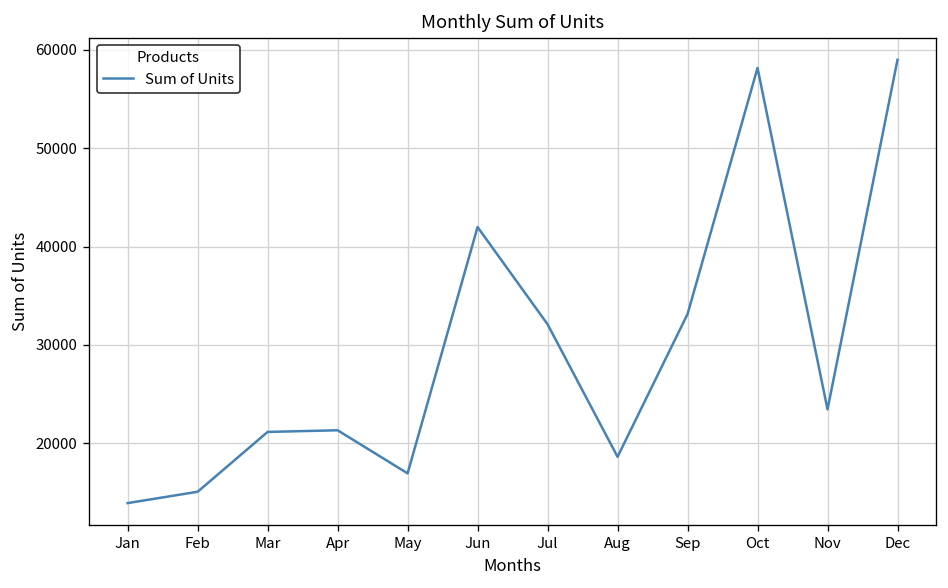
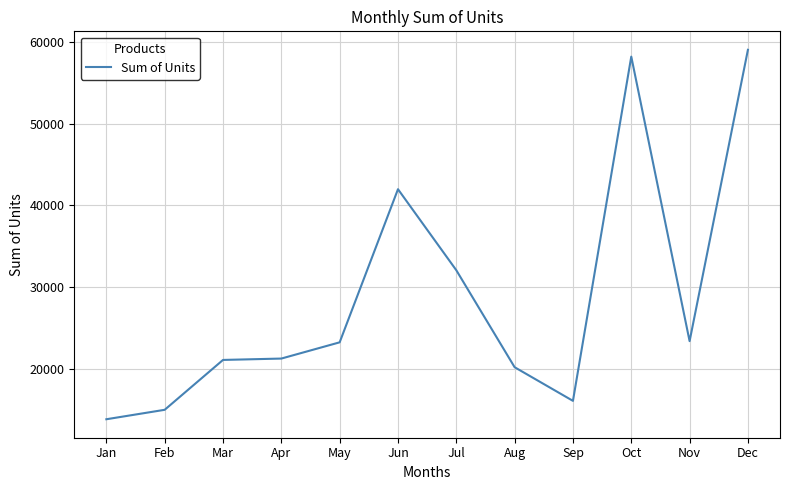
  {
    "Jan": 14000,
    "Feb": 15000,
    "Mar": 21000,
    "Apr": 21000,
-   "May": 17000,
+   "May": 23000,
    "Jun": 42000,
    "Jul": 32000,
-   "Aug": 19000,
-   "Sep": 33000,
+   "Aug": 20000,
+   "Sep": 16000,
    "Oct": 58000,
    "Nov": 23000,
    "Dec": 59000
  }
